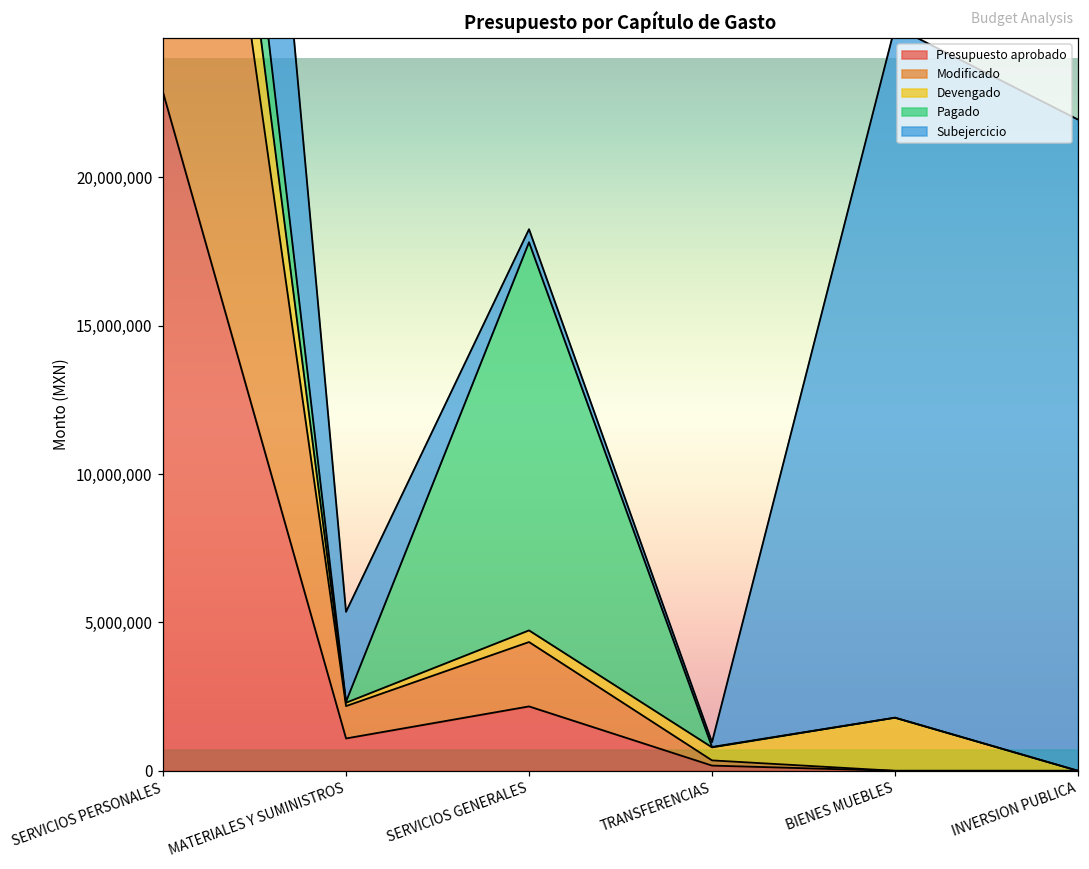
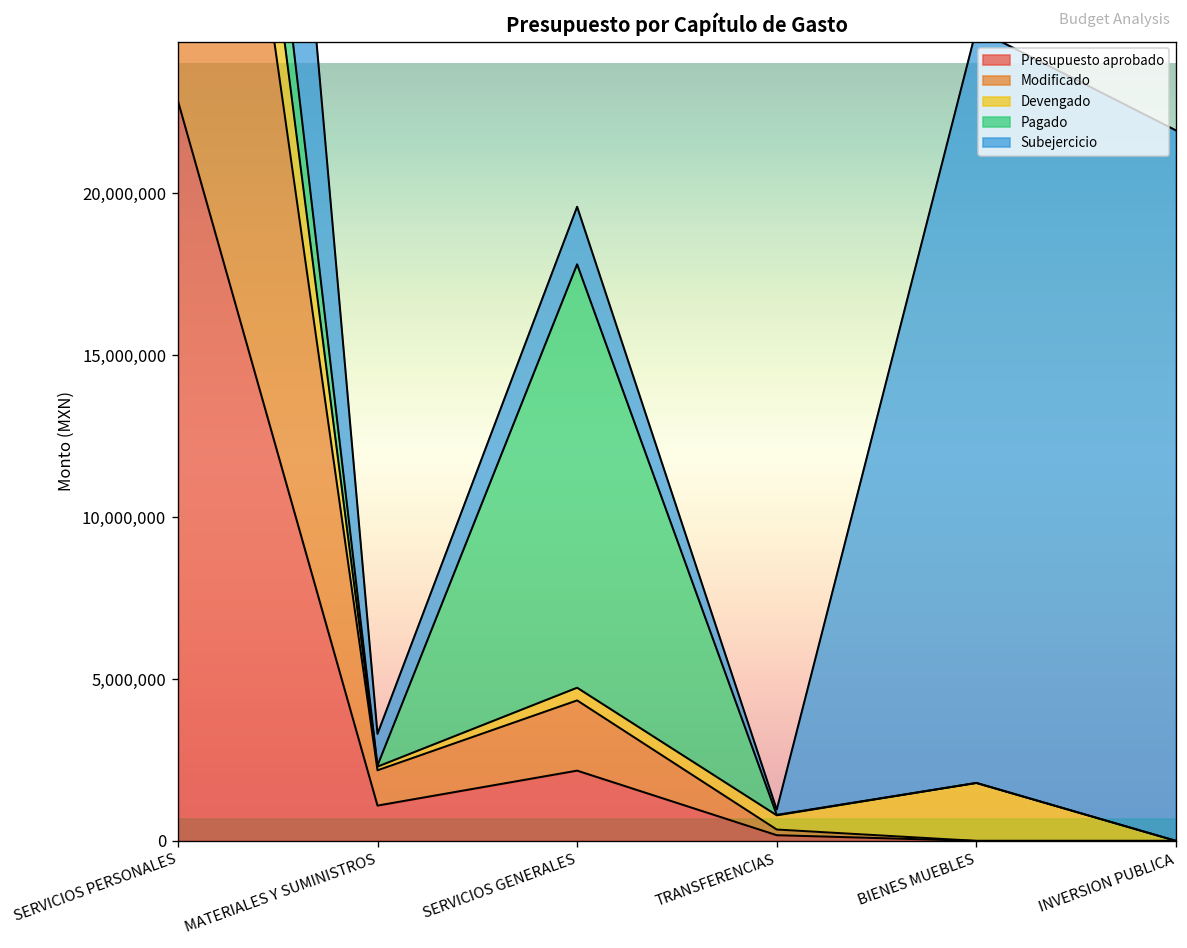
  {
    "Devengado": {
      "SERVICIOS GENERALES": "400,000"
    },
    "Pagado": {
      "SERVICIOS GENERALES": "13,100,000"
    },
    "Subejercicio": {
-     "MATERIALES Y SUMINISTROS": "3,000,000",
-     "SERVICIOS GENERALES": "400,000",
+     "MATERIALES Y SUMINISTROS": "1,000,000",
+     "SERVICIOS GENERALES": "1,800,000",
      "TRANSFERENCIAS": "200,000",
      "INVERSION PUBLICA": "21,900,000"
    }
  }
